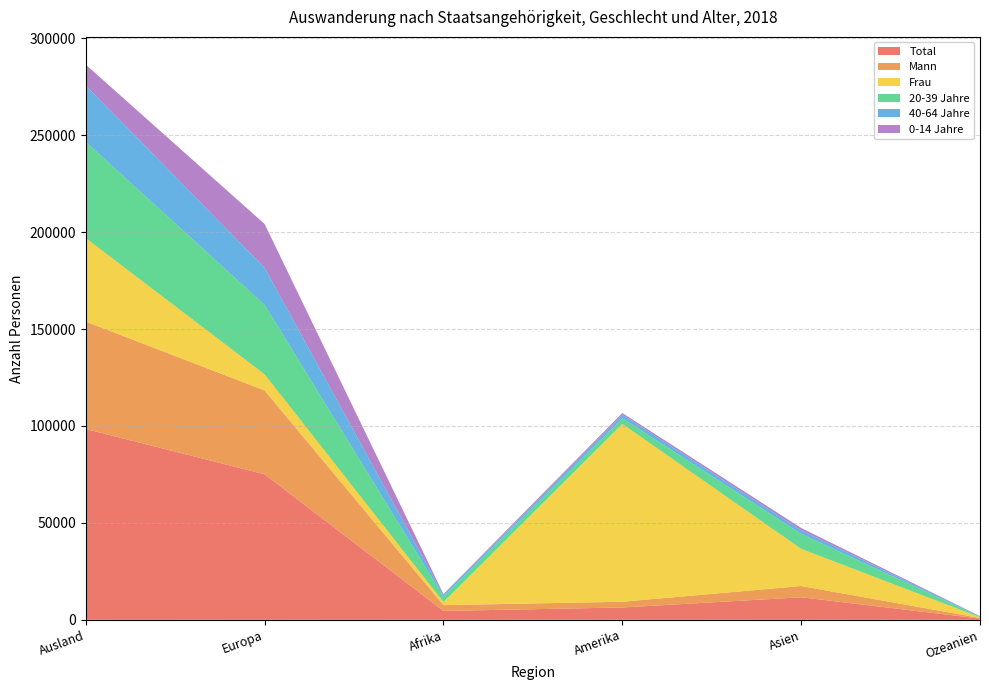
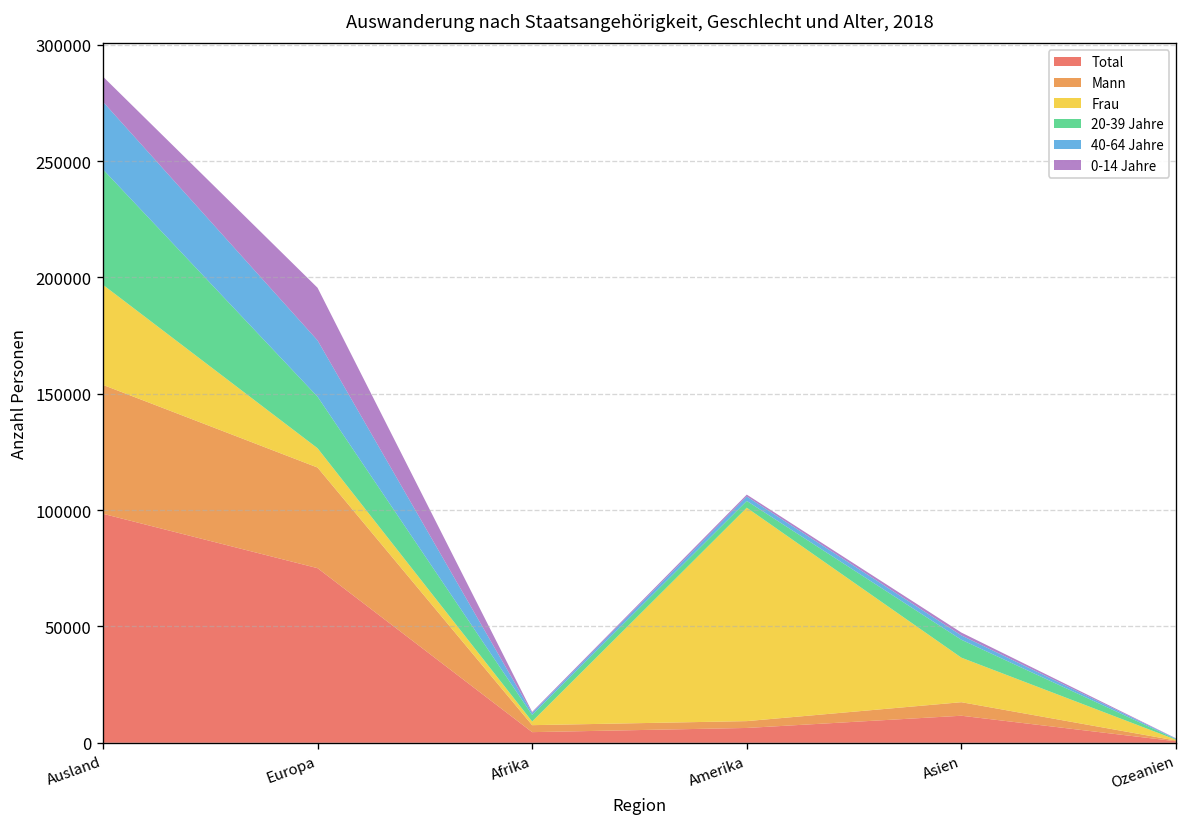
  {
    "Frau": {
      "Ausland": 43000,
      "Europa": 8000,
      "Afrika": 2000,
      "Amerika": 92000,
      "Asien": 19000
    },
    "20-39 Jahre": {
      "Ausland": 50000,
-     "Europa": 36000,
+     "Europa": 22000,
      "Amerika": 3000,
      "Asien": 8000
    },
    "40-64 Jahre": {
      "Ausland": 29000,
-     "Europa": 19000
+     "Europa": 24000
    },
    "0-14 Jahre": {
      "Ausland": 11000,
      "Europa": 23000
    }
  }
